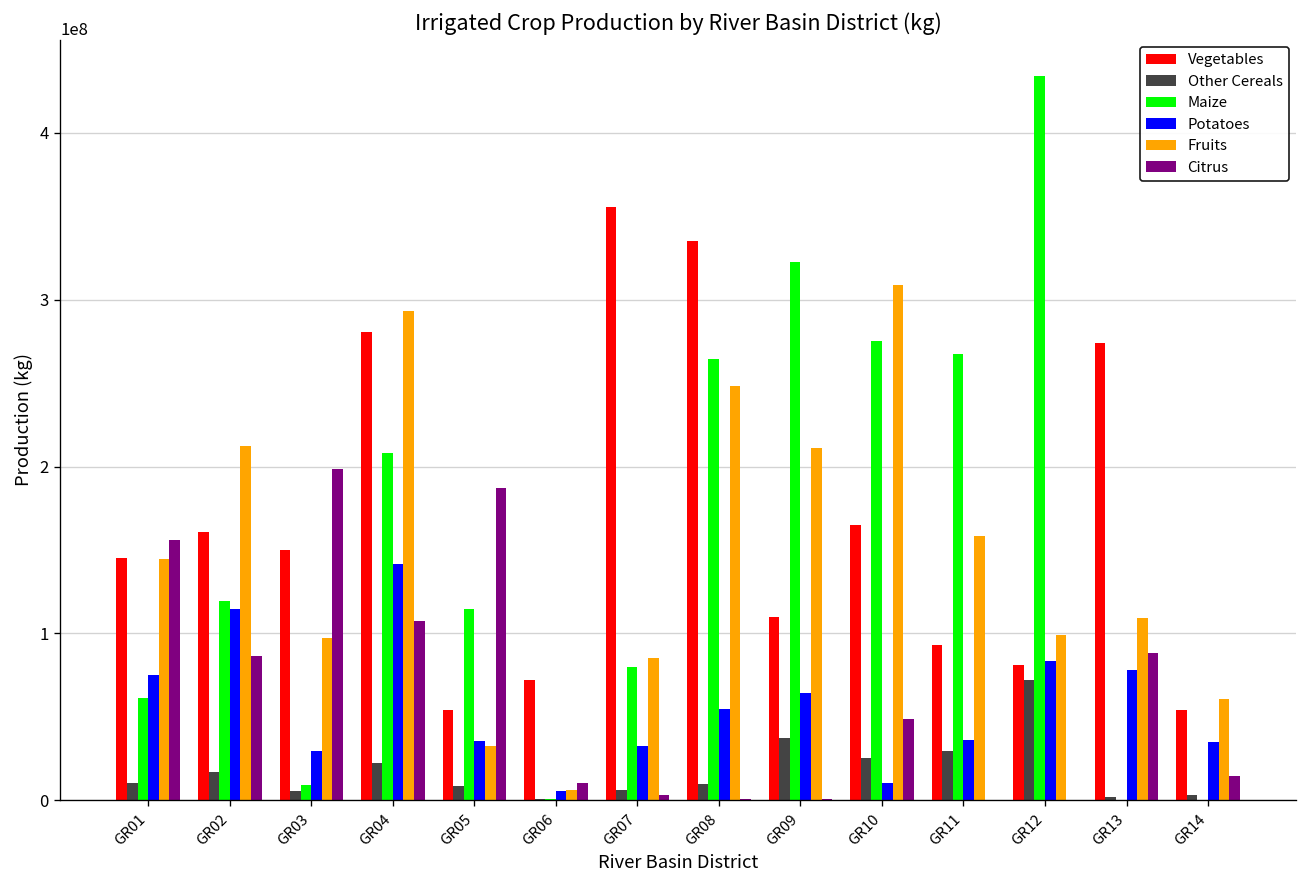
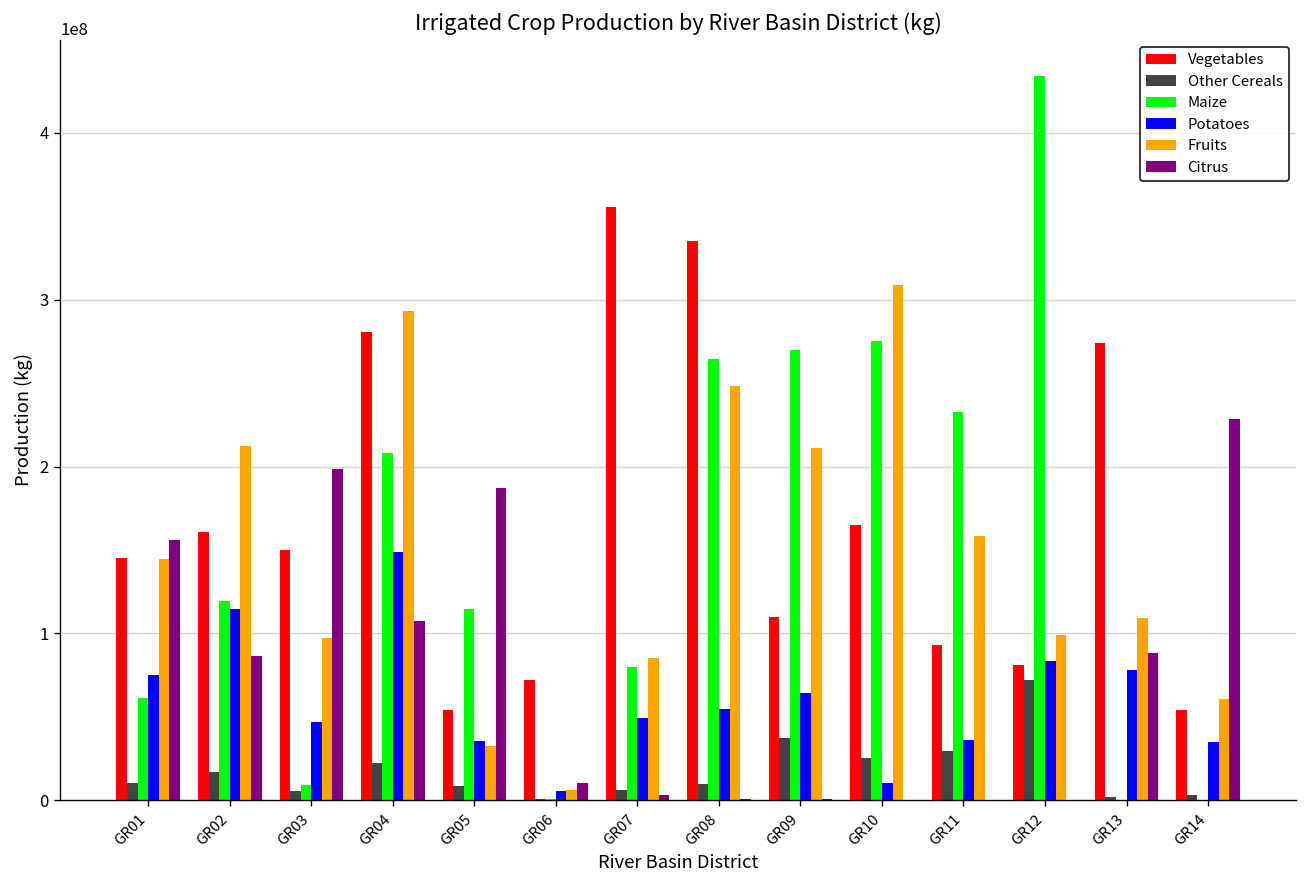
  {
    "Vegetables": {
      "GR01": 145000000,
      "GR02": 161000000,
      "GR03": 150000000,
      "GR04": 281000000,
      "GR05": 54000000,
      "GR06": 72000000,
      "GR07": 355000000,
      "GR08": 335000000,
      "GR09": 110000000,
      "GR10": 165000000,
      "GR11": 93000000,
      "GR12": 81000000,
      "GR13": 274000000,
      "GR14": 54000000
    },
    "Other Cereals": {
      "GR01": 11000000,
      "GR02": 17000000,
      "GR03": 5000000,
      "GR04": 22000000,
      "GR05": 9000000,
      "GR07": 6000000,
      "GR08": 10000000,
      "GR09": 37000000,
      "GR10": 26000000,
      "GR11": 30000000,
      "GR12": 72000000,
      "GR13": 2000000,
      "GR14": 3000000
    },
    "Maize": {
      "GR01": 61000000,
      "GR02": 120000000,
      "GR03": 9000000,
      "GR04": 208000000,
      "GR05": 114000000,
      "GR07": 80000000,
      "GR08": 265000000,
-     "GR09": 323000000,
+     "GR09": 270000000,
      "GR10": 275000000,
-     "GR11": 268000000,
+     "GR11": 233000000,
      "GR12": 434000000
    },
    "Potatoes": {
      "GR01": 75000000,
      "GR02": 114000000,
-     "GR03": 29000000,
-     "GR04": 141000000,
+     "GR03": 47000000,
+     "GR04": 149000000,
      "GR05": 36000000,
      "GR06": 5000000,
-     "GR07": 33000000,
+     "GR07": 49000000,
      "GR08": 55000000,
      "GR09": 65000000,
      "GR10": 10000000,
      "GR11": 36000000,
      "GR12": 84000000,
      "GR13": 78000000,
      "GR14": 35000000
    },
    "Fruits": {
      "GR01": 145000000,
      "GR02": 212000000,
      "GR03": 97000000,
      "GR04": 293000000,
      "GR05": 33000000,
      "GR06": 6000000,
      "GR07": 85000000,
      "GR08": 248000000,
      "GR09": 211000000,
      "GR10": 309000000,
      "GR11": 158000000,
      "GR12": 99000000,
      "GR13": 109000000,
      "GR14": 61000000
    },
    "Citrus": {
      "GR01": 156000000,
      "GR02": 86000000,
      "GR03": 199000000,
      "GR04": 108000000,
      "GR05": 187000000,
      "GR06": 10000000,
      "GR07": 3000000,
-     "GR10": 49000000,
+     "GR10": 0,
      "GR13": 88000000,
-     "GR14": 14000000
+     "GR14": 228000000
    }
  }
